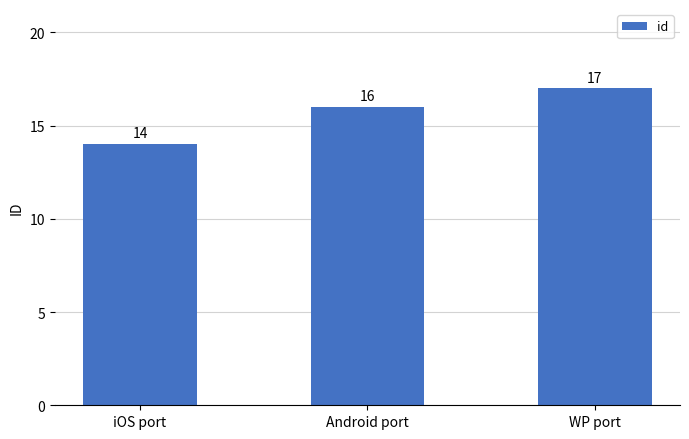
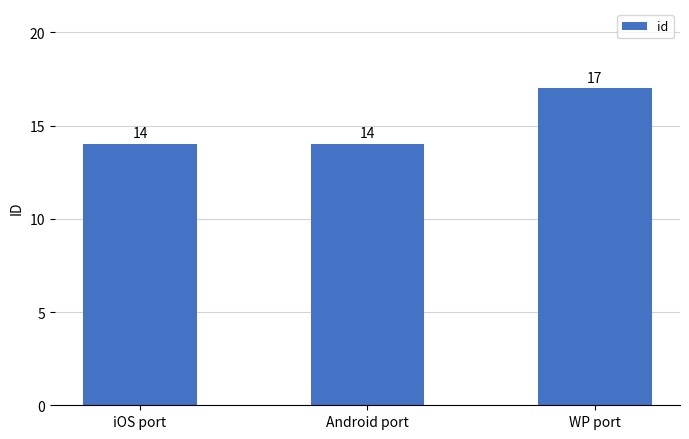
  {
    "iOS port": 14,
-   "Android port": 16,
+   "Android port": 14,
    "WP port": 17
  }
